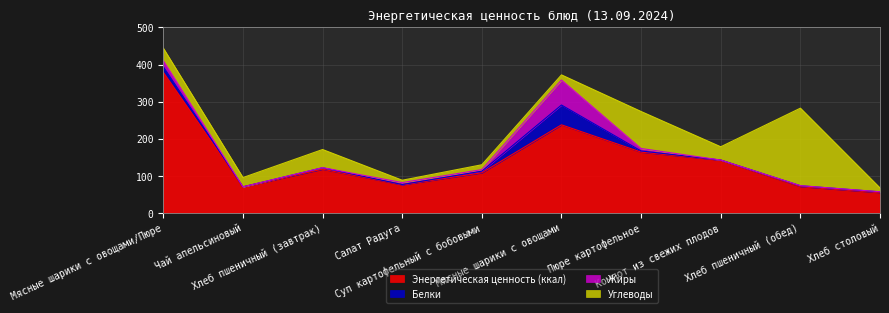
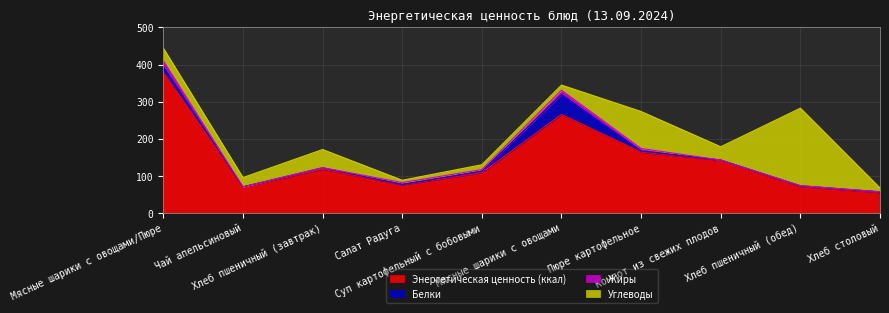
  {
    "Энергетическая ценность (ккал)": {
      "Мясные шарики с овощами/Пюре": 380,
-     "Мясные шарики с овощами": 240
+     "Мясные шарики с овощами": 270
    },
    "Белки": {
      "Мясные шарики с овощами/Пюре": 20,
      "Мясные шарики с овощами": 50
    },
    "Жиры": {
      "Мясные шарики с овощами/Пюре": 20,
-     "Мясные шарики с овощами": 70
+     "Мясные шарики с овощами": 10
    },
    "Углеводы": {
      "Мясные шарики с овощами/Пюре": 30,
      "Чай апельсиновый": 30,
      "Хлеб пшеничный (завтрак)": 50,
      "Суп картофельный с бобовыми": 10,
      "Мясные шарики с овощами": 10,
      "Пюре картофельное": 100,
      "Компот из свежих плодов": 40,
      "Хлеб пшеничный (обед)": 210,
      "Хлеб столовый": 10
    }
  }
